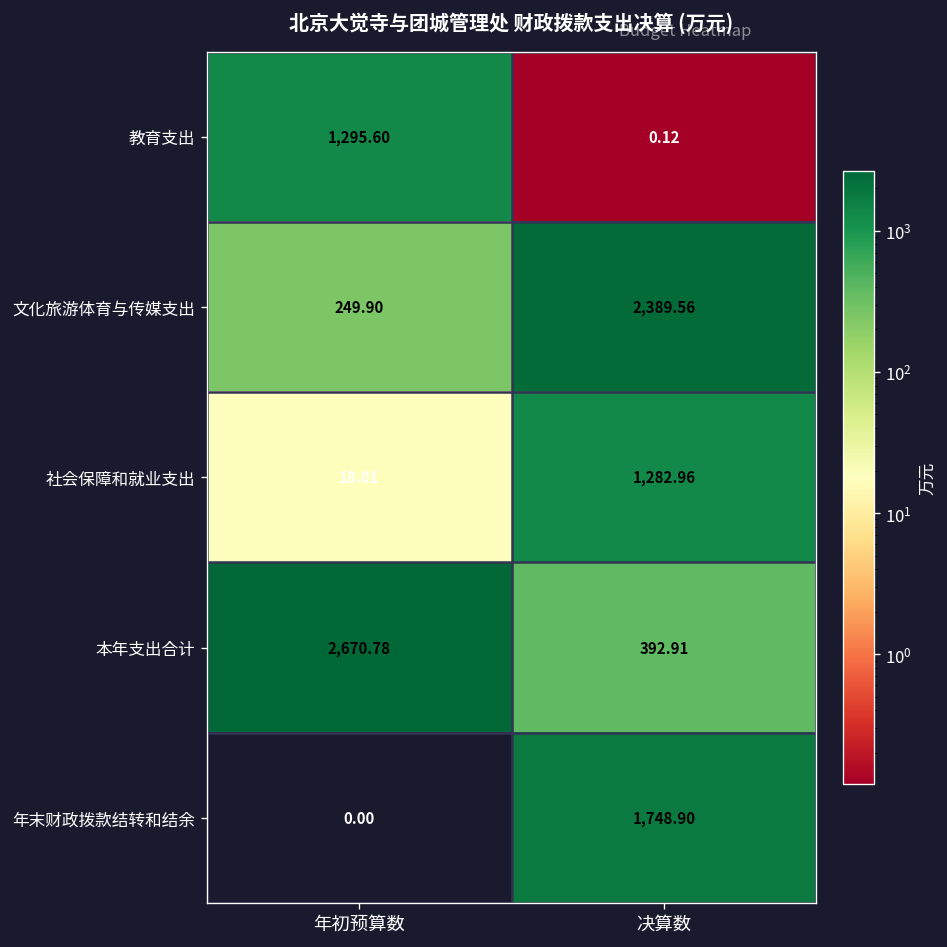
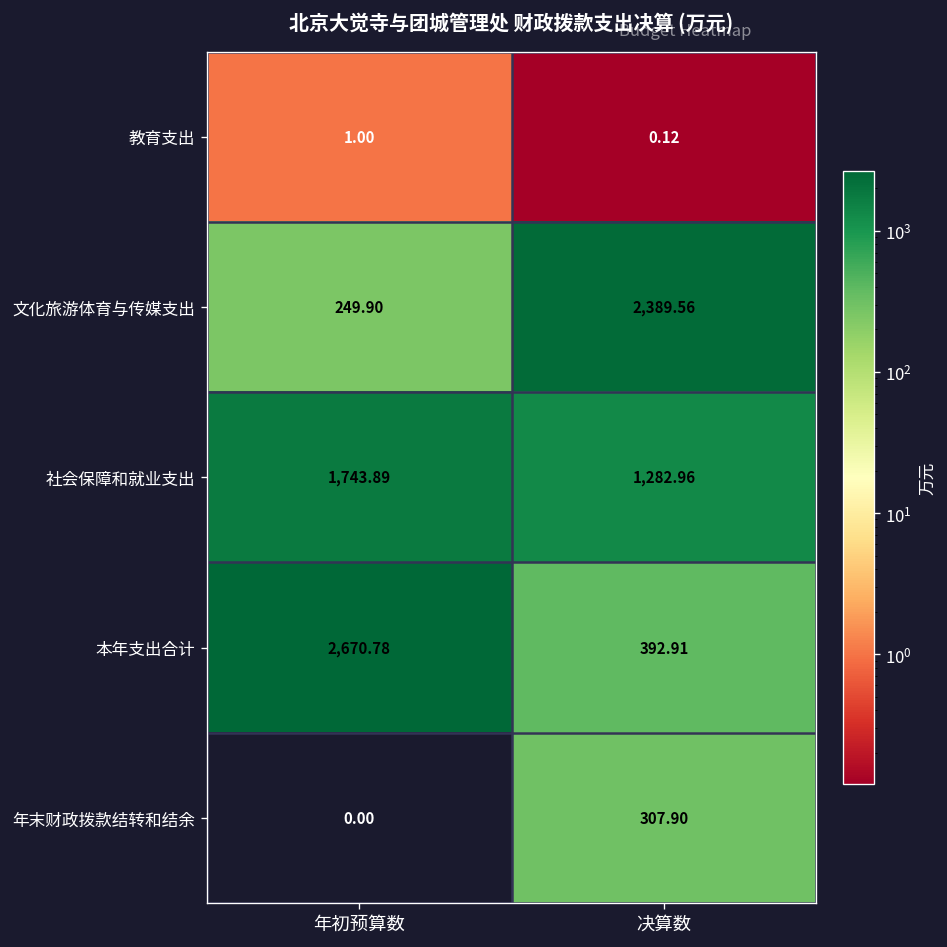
  {
    "教育支出": {
-     "年初预算数": "1,295.60",
+     "年初预算数": "1.00",
      "决算数": "0.12"
    },
    "文化旅游体育与传媒支出": {
      "年初预算数": "249.90",
      "决算数": "2,389.56"
    },
    "社会保障和就业支出": {
-     "年初预算数": "18.01",
+     "年初预算数": "1,743.89",
      "决算数": "1,282.96"
    },
    "本年支出合计": {
      "年初预算数": "2,670.78",
      "决算数": "392.91"
    },
    "年末财政拨款结转和结余": {
      "年初预算数": "0.00",
-     "决算数": "1,748.90"
+     "决算数": "307.90"
    }
  }
